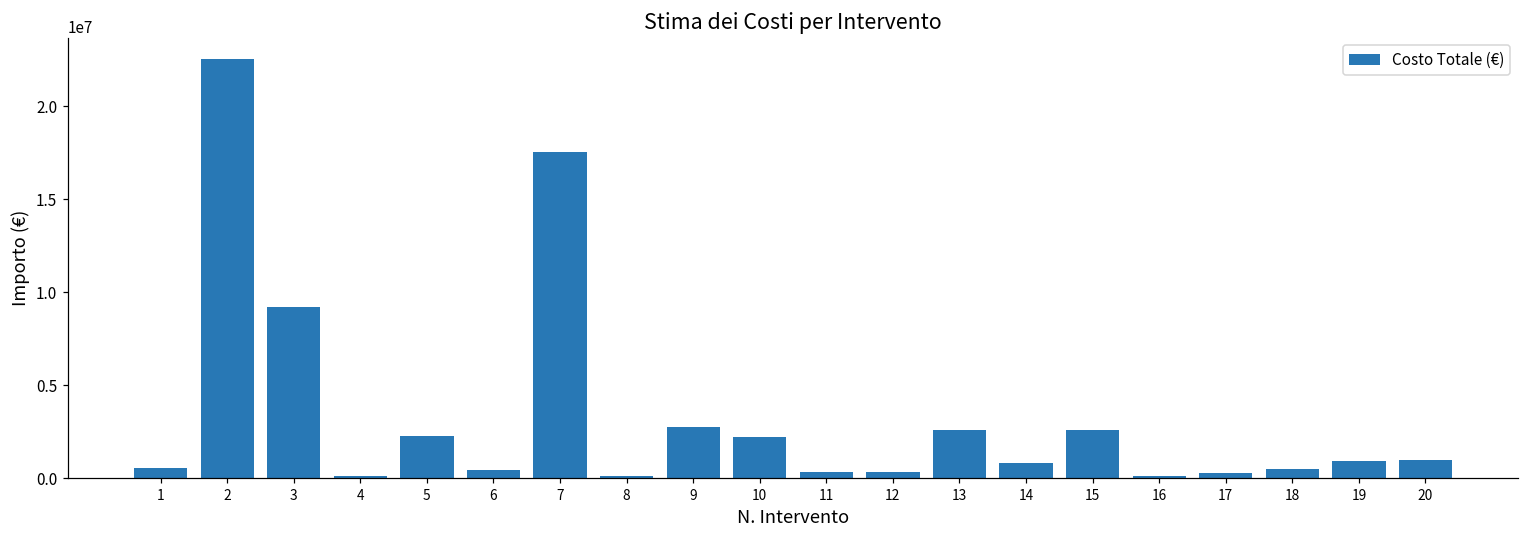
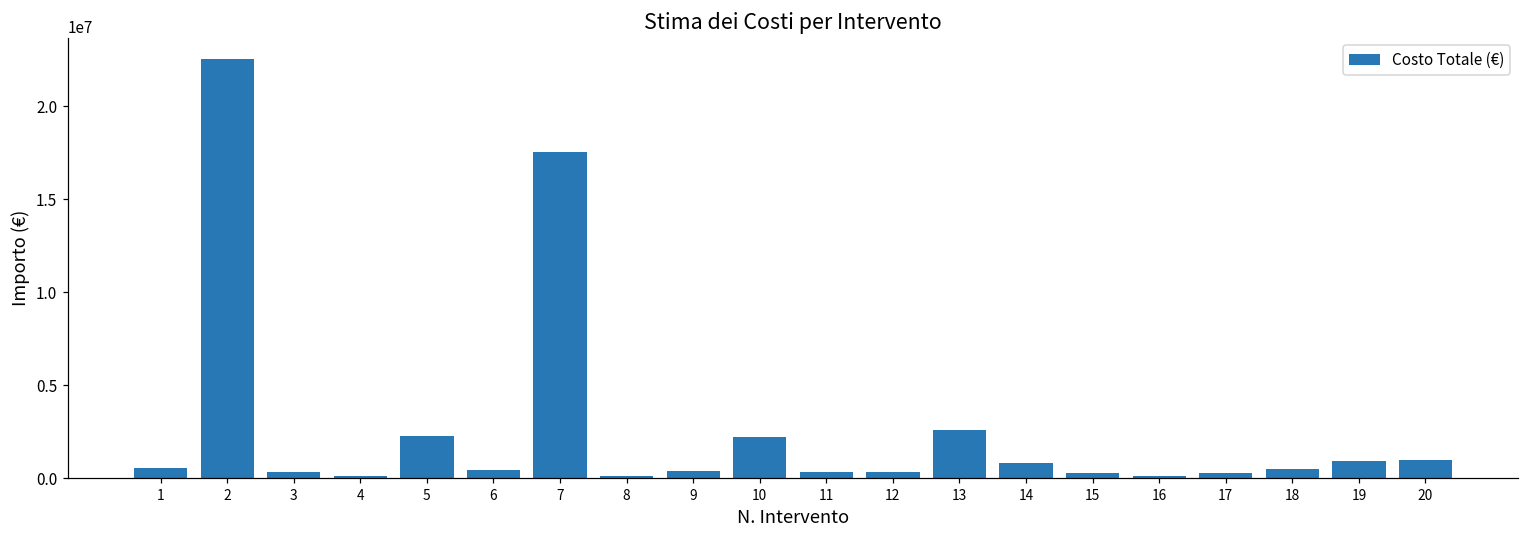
  {
    "1": 500000,
    "2": 22500000,
-   "3": 9200000,
+   "3": 300000,
    "5": 2300000,
    "6": 500000,
    "7": 17500000,
-   "9": 2800000,
+   "9": 400000,
    "10": 2200000,
    "11": 300000,
    "12": 300000,
    "13": 2600000,
    "14": 800000,
-   "15": 2600000,
+   "15": 300000,
    "17": 300000,
    "18": 500000,
    "19": 900000,
    "20": 1000000
  }
